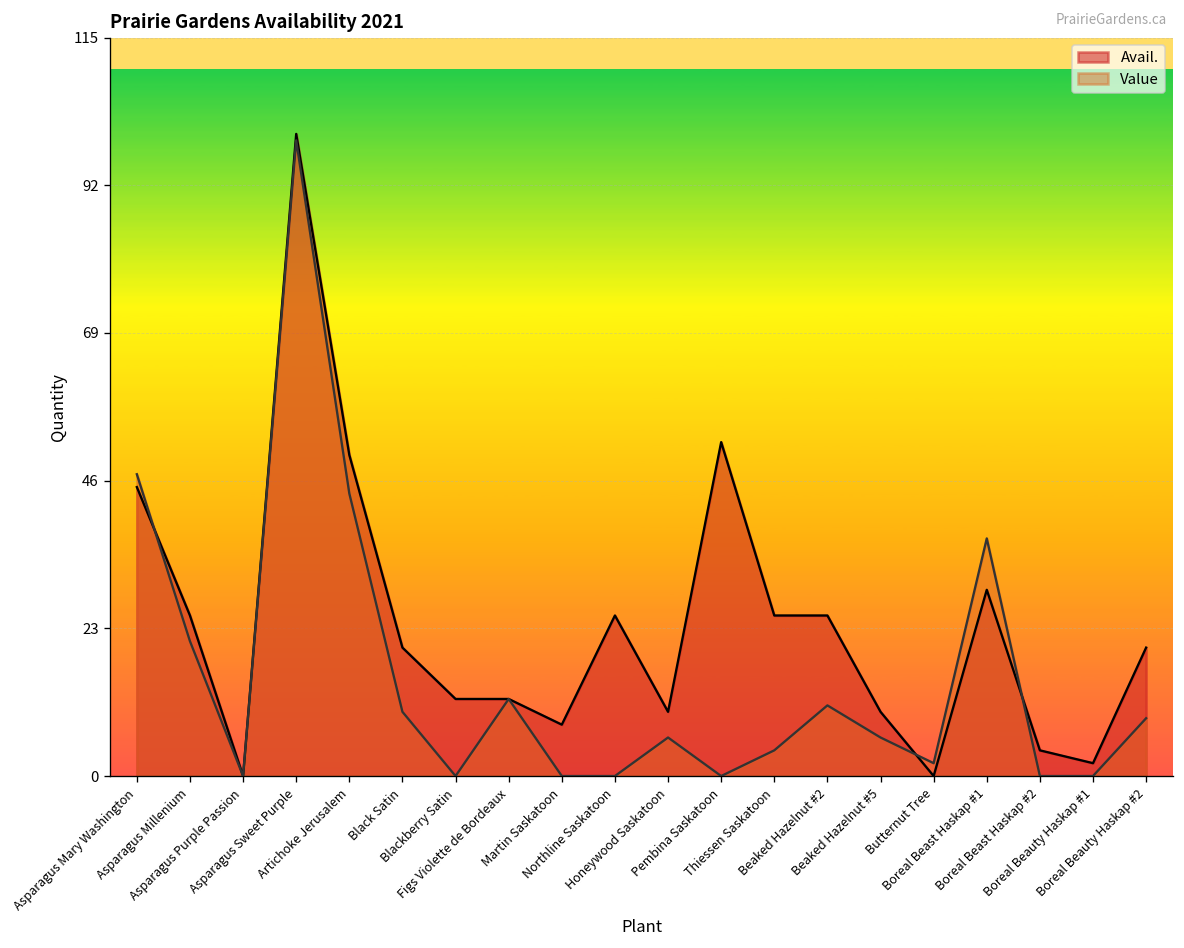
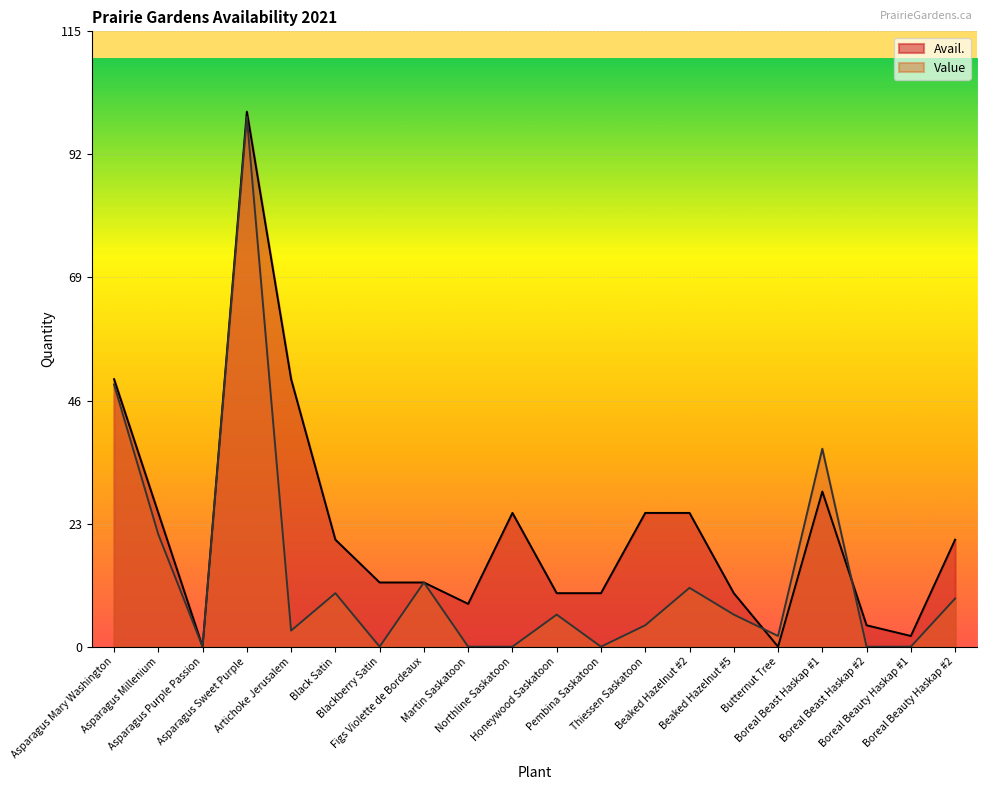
  {
    "Avail.": {
-     "Asparagus Mary Washington": 45,
+     "Asparagus Mary Washington": 50,
      "Asparagus Millenium": 25,
      "Asparagus Sweet Purple": 100,
      "Artichoke Jerusalem": 50,
      "Black Satin": 20,
      "Blackberry Satin": 12,
      "Martin Saskatoon": 8,
      "Northline Saskatoon": 25,
      "Honeywood Saskatoon": 10,
-     "Pembina Saskatoon": 52,
+     "Pembina Saskatoon": 10,
      "Thiessen Saskatoon": 25,
      "Beaked Hazelnut #2": 25,
      "Beaked Hazelnut #5": 10,
      "Butternut Tree": 0,
      "Boreal Beast Haskap #1": 29,
      "Boreal Beast Haskap #2": 4,
      "Boreal Beauty Haskap #1": 2,
      "Boreal Beauty Haskap #2": 20
    },
    "Value": {
-     "Asparagus Mary Washington": 47,
+     "Asparagus Mary Washington": 49,
      "Asparagus Millenium": 21,
      "Asparagus Sweet Purple": 99,
-     "Artichoke Jerusalem": 44,
+     "Artichoke Jerusalem": 3,
      "Black Satin": 10,
      "Blackberry Satin": 0,
      "Martin Saskatoon": 0,
      "Northline Saskatoon": 0,
      "Honeywood Saskatoon": 6,
      "Pembina Saskatoon": 0,
      "Thiessen Saskatoon": 4,
      "Beaked Hazelnut #2": 11,
      "Beaked Hazelnut #5": 6,
      "Butternut Tree": 2,
      "Boreal Beast Haskap #1": 37,
      "Boreal Beast Haskap #2": 0,
      "Boreal Beauty Haskap #1": 0,
      "Boreal Beauty Haskap #2": 9
    }
  }
